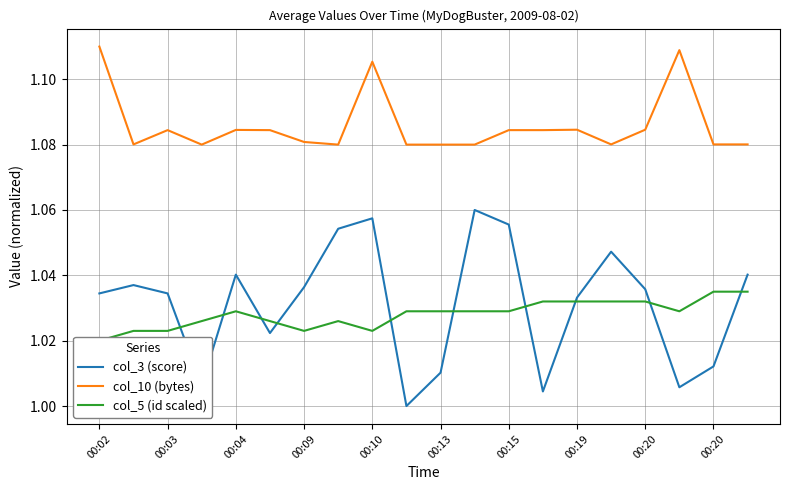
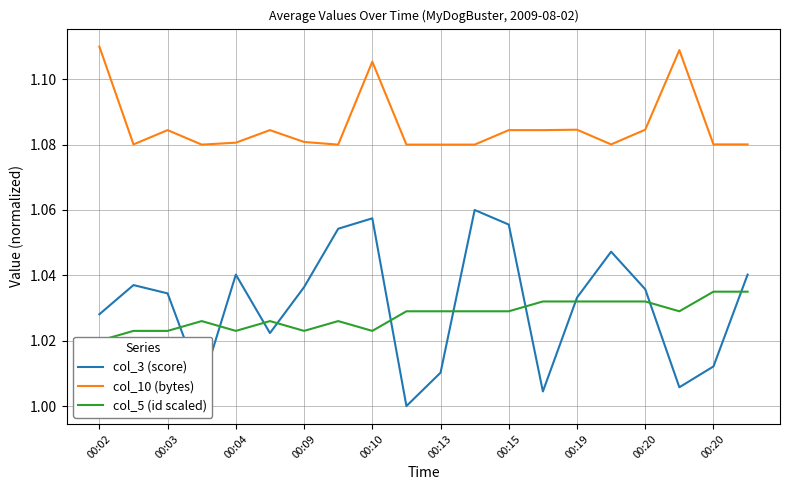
  {
    "col_3 (score)": {
-     "00:02": 1.034,
+     "00:02": 1.028,
      "00:04": 1.040,
      "00:09": 1.036,
      "00:19": 1.033
    },
    "col_10 (bytes)": {
      "00:02": 1.110,
-     "00:04": 1.084,
+     "00:04": 1.081,
      "00:09": 1.081,
      "00:19": 1.085
    },
    "col_5 (id scaled)": {
-     "00:04": 1.029,
+     "00:04": 1.023,
      "00:09": 1.023,
      "00:19": 1.032
    }
  }
